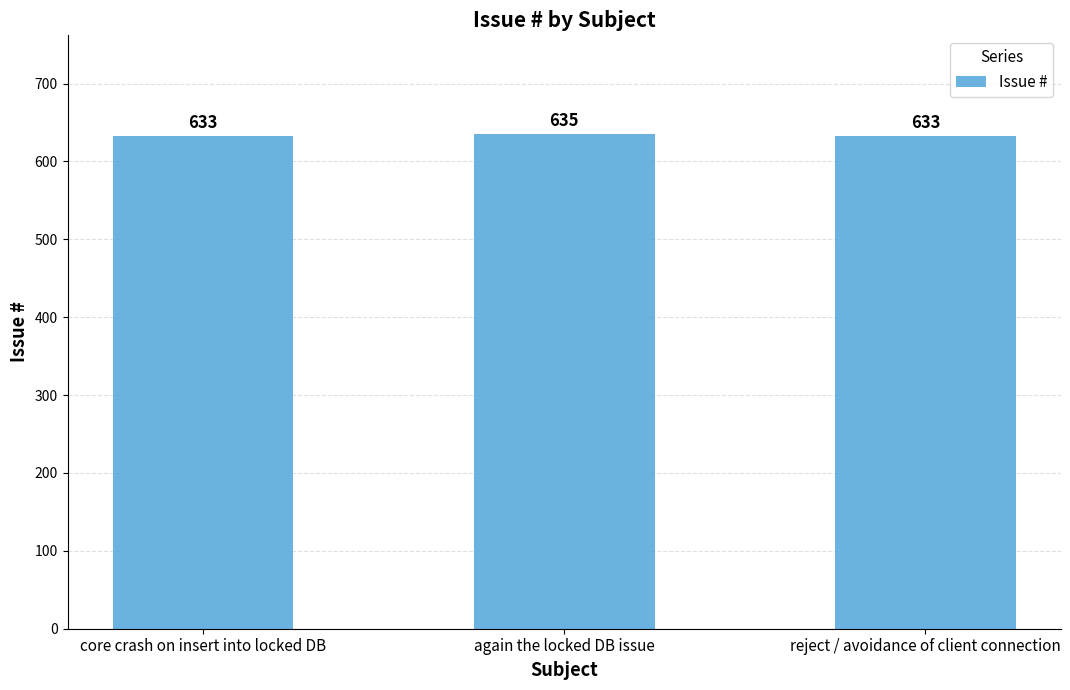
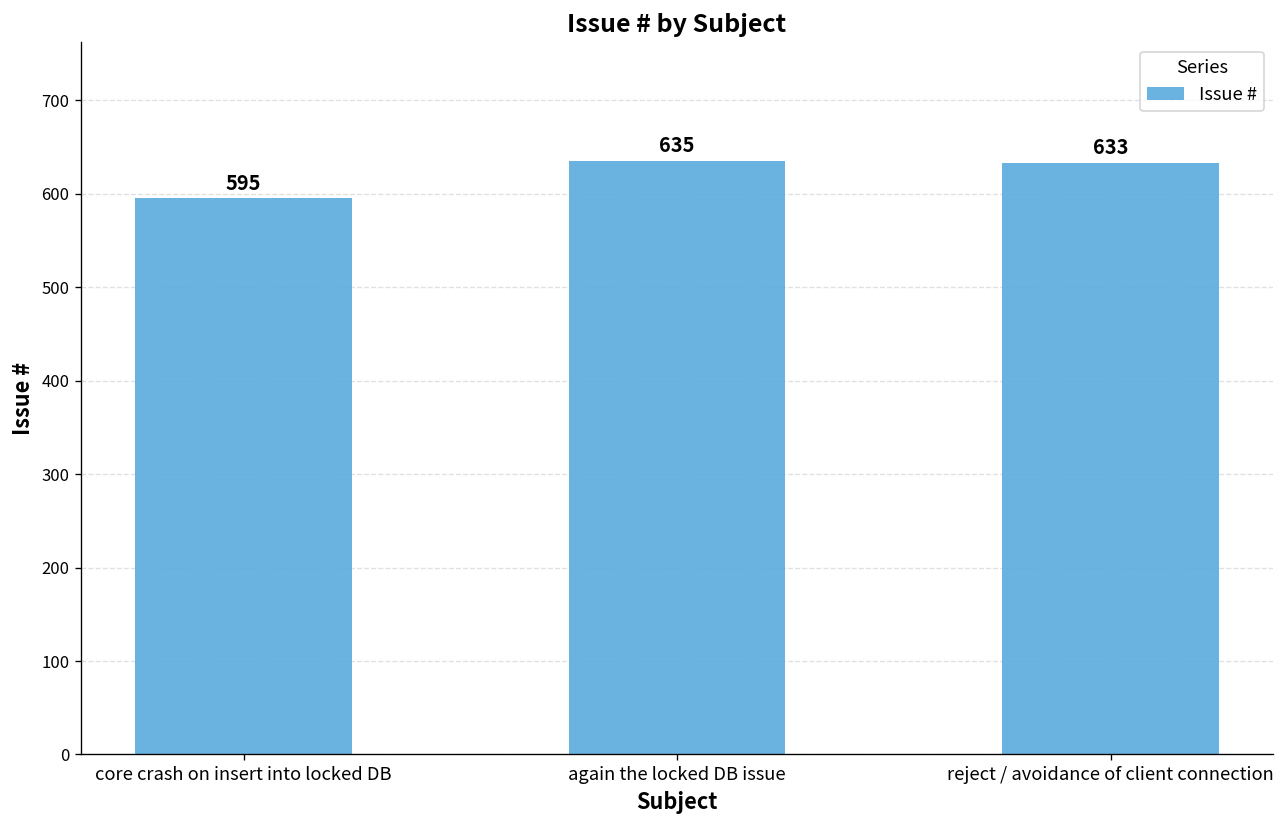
  {
-   "core crash on insert into locked DB": 633,
+   "core crash on insert into locked DB": 595,
    "again the locked DB issue": 635,
    "reject / avoidance of client connection": 633
  }
